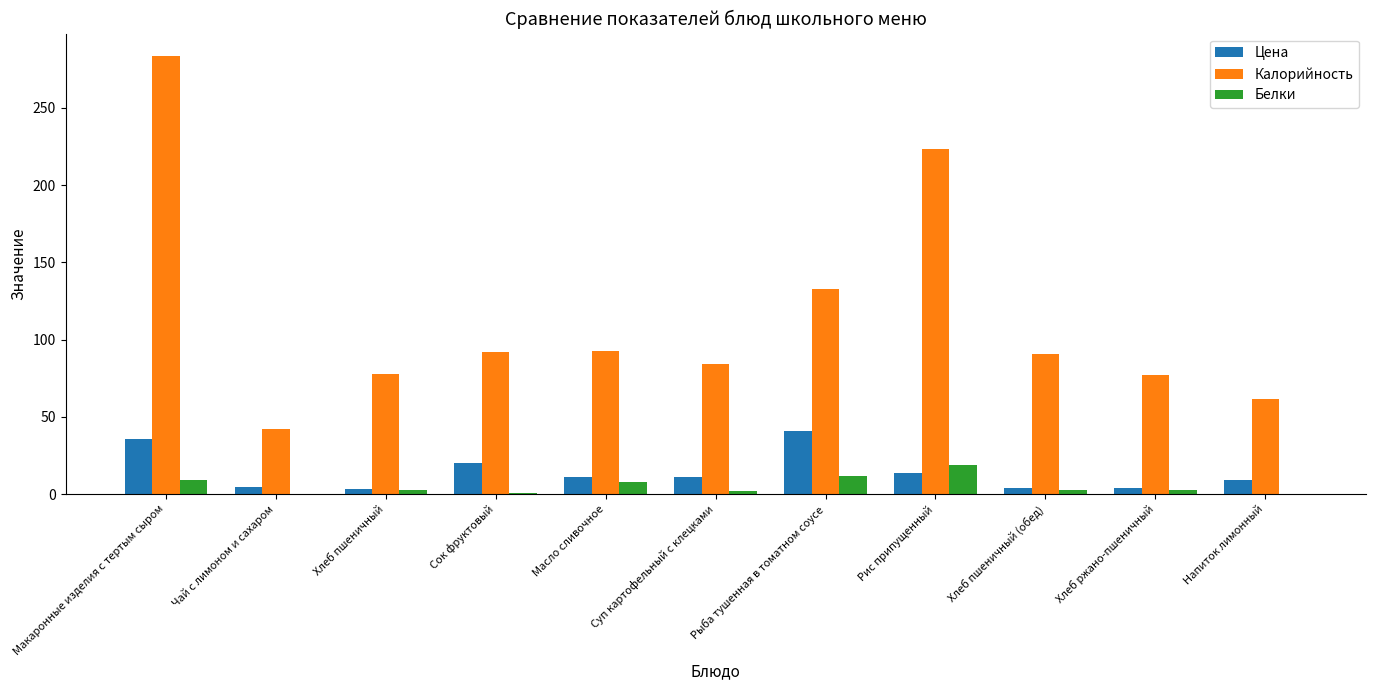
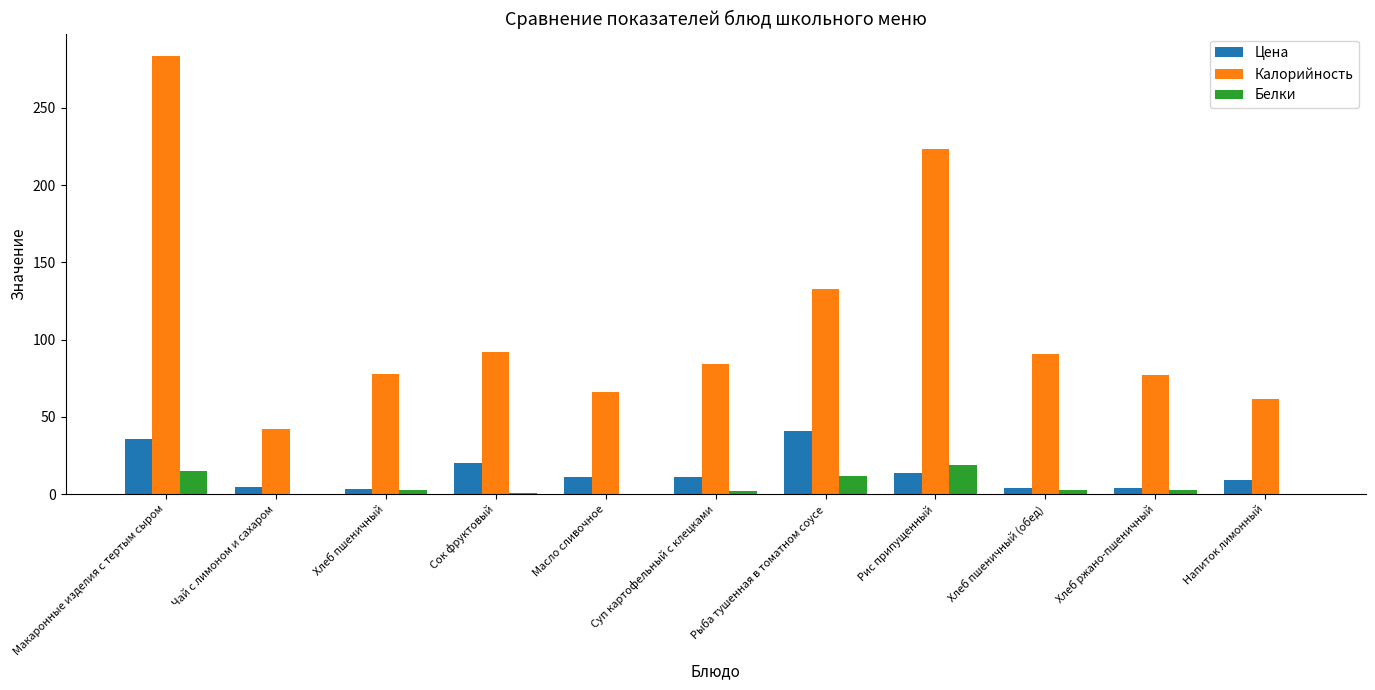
  {
    "Цена": {
      "Макаронные изделия с тертым сыром": 36,
      "Чай с лимоном и сахаром": 5,
      "Хлеб пшеничный": 3,
      "Сок фруктовый": 20,
      "Масло сливочное": 11,
      "Суп картофельный с клецками": 11,
      "Рыба тушенная в томатном соусе": 41,
      "Рис припущенный": 14,
      "Хлеб пшеничный (обед)": 4,
      "Хлеб ржано-пшеничный": 4,
      "Напиток лимонный": 9
    },
    "Калорийность": {
      "Макаронные изделия с тертым сыром": 284,
      "Чай с лимоном и сахаром": 42,
      "Хлеб пшеничный": 78,
      "Сок фруктовый": 92,
-     "Масло сливочное": 93,
+     "Масло сливочное": 66,
      "Суп картофельный с клецками": 84,
      "Рыба тушенная в томатном соусе": 133,
      "Рис припущенный": 224,
      "Хлеб пшеничный (обед)": 91,
      "Хлеб ржано-пшеничный": 77,
      "Напиток лимонный": 62
    },
    "Белки": {
-     "Макаронные изделия с тертым сыром": 9,
+     "Макаронные изделия с тертым сыром": 15,
      "Хлеб пшеничный": 2,
-     "Масло сливочное": 8,
+     "Масло сливочное": 0,
      "Суп картофельный с клецками": 2,
      "Рыба тушенная в томатном соусе": 12,
      "Рис припущенный": 19,
      "Хлеб пшеничный (обед)": 3,
      "Хлеб ржано-пшеничный": 3
    }
  }
